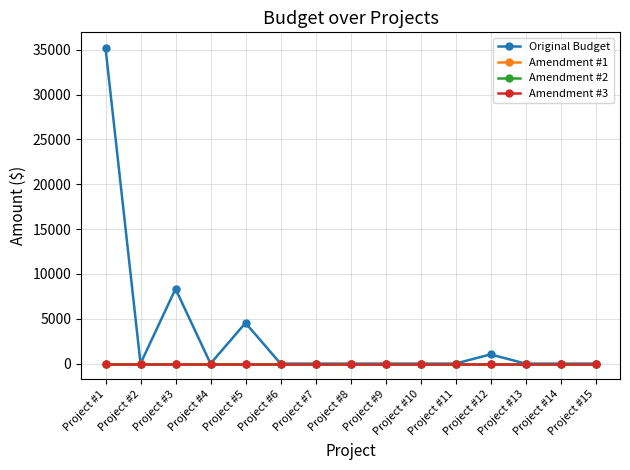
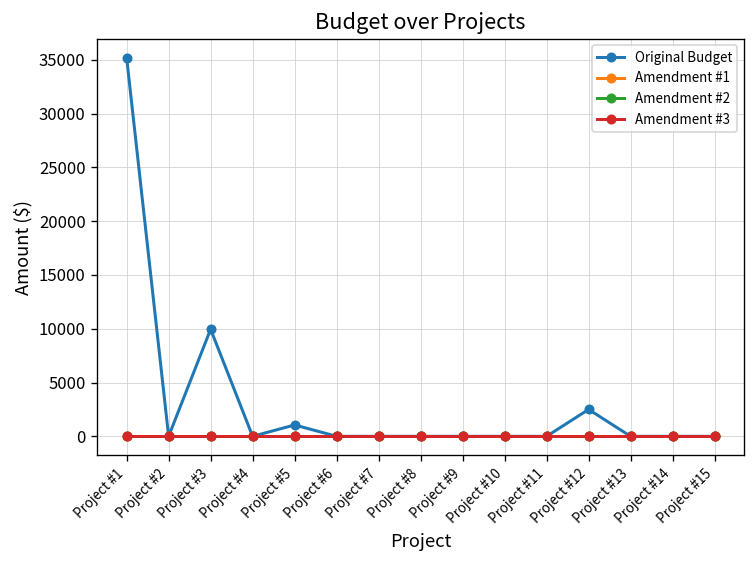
  {
    "Original Budget": {
      "Project #1": 35000,
-     "Project #3": 8000,
-     "Project #5": 5000,
-     "Project #12": 1000
+     "Project #3": 10000,
+     "Project #5": 1000,
+     "Project #12": 2000
    },
    "Amendment #3": {
      "Project #1": 0,
      "Project #3": 0,
      "Project #5": 0,
      "Project #12": 0
    }
  }
